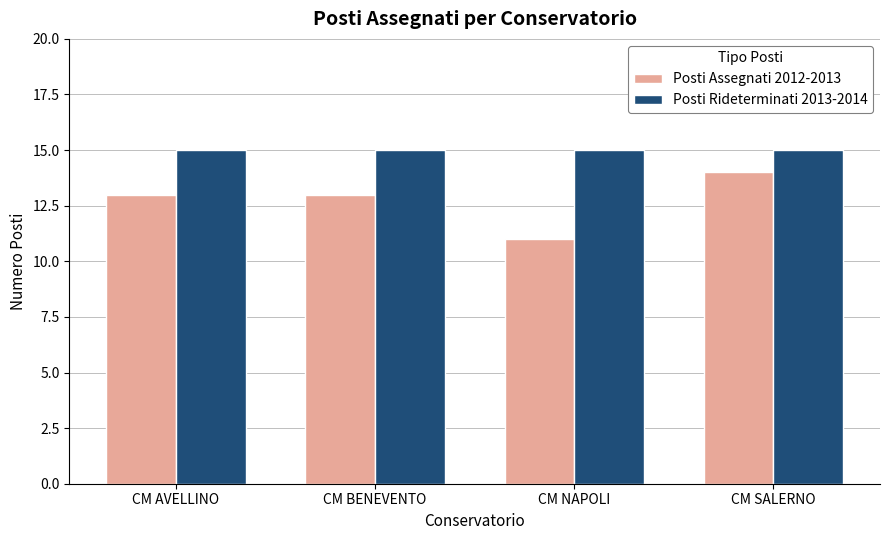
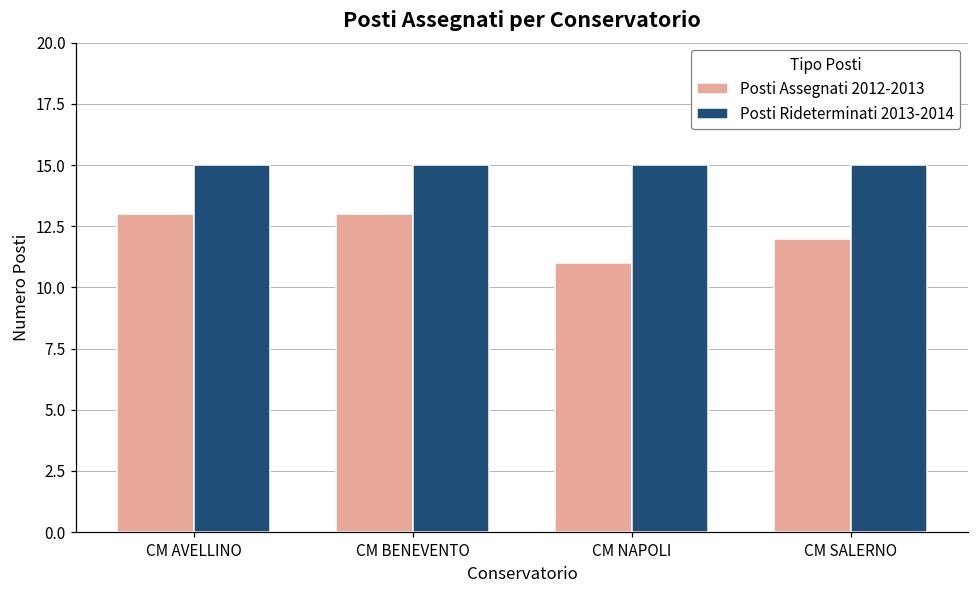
  {
    "Posti Assegnati 2012-2013": {
      "CM AVELLINO": 13,
      "CM BENEVENTO": 13,
      "CM NAPOLI": 11,
-     "CM SALERNO": 14
+     "CM SALERNO": 12
    },
    "Posti Rideterminati 2013-2014": {
      "CM AVELLINO": 15,
      "CM BENEVENTO": 15,
      "CM NAPOLI": 15,
      "CM SALERNO": 15
    }
  }
